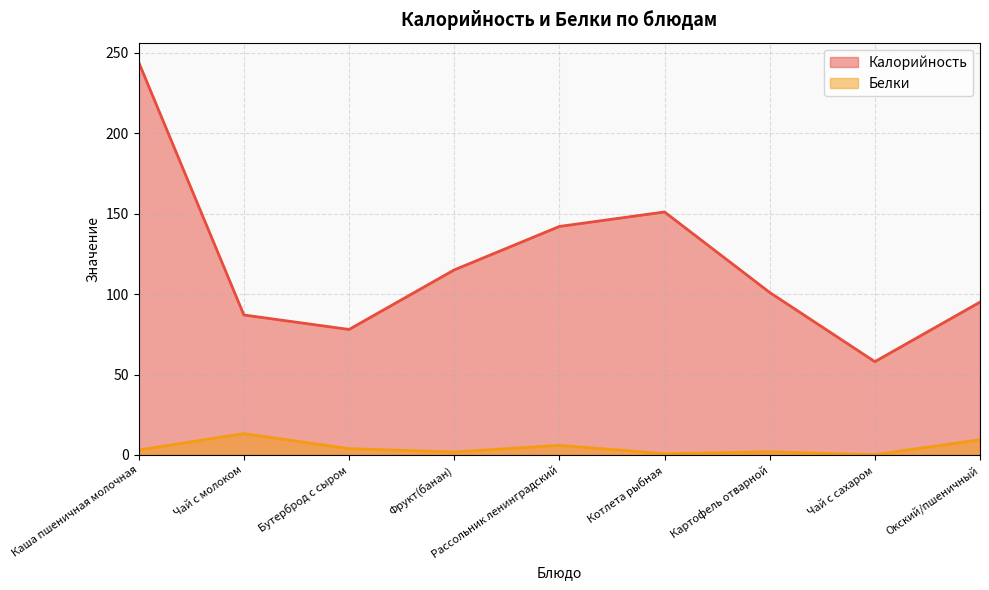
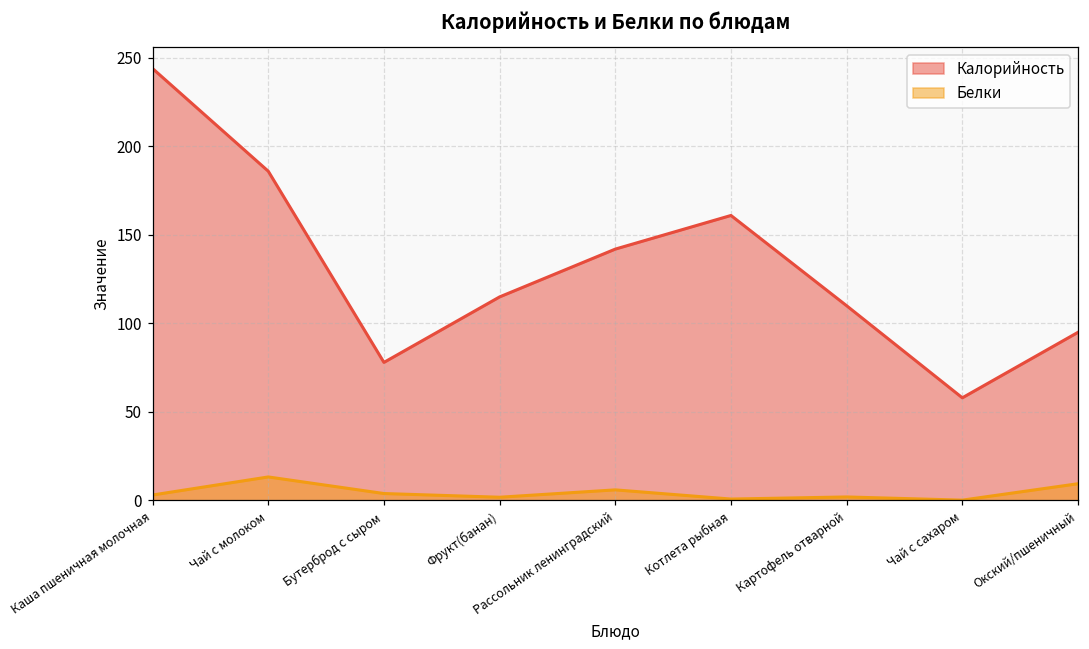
  {
    "Калорийность": {
      "Каша пшеничная молочная": 244,
-     "Чай с молоком": 87,
+     "Чай с молоком": 186,
      "Бутерброд с сыром": 78,
      "Фрукт(банан)": 115,
      "Рассольник ленинградский": 142,
-     "Котлета рыбная": 151,
-     "Картофель отварной": 101,
+     "Котлета рыбная": 161,
+     "Картофель отварной": 110,
      "Чай с сахаром": 58,
      "Окский/пшеничный": 95
    },
    "Белки": {
      "Каша пшеничная молочная": 3,
      "Чай с молоком": 13,
      "Бутерброд с сыром": 4,
      "Фрукт(банан)": 2,
      "Рассольник ленинградский": 6,
      "Котлета рыбная": 1,
      "Картофель отварной": 2,
      "Чай с сахаром": 0,
      "Окский/пшеничный": 9
    }
  }
